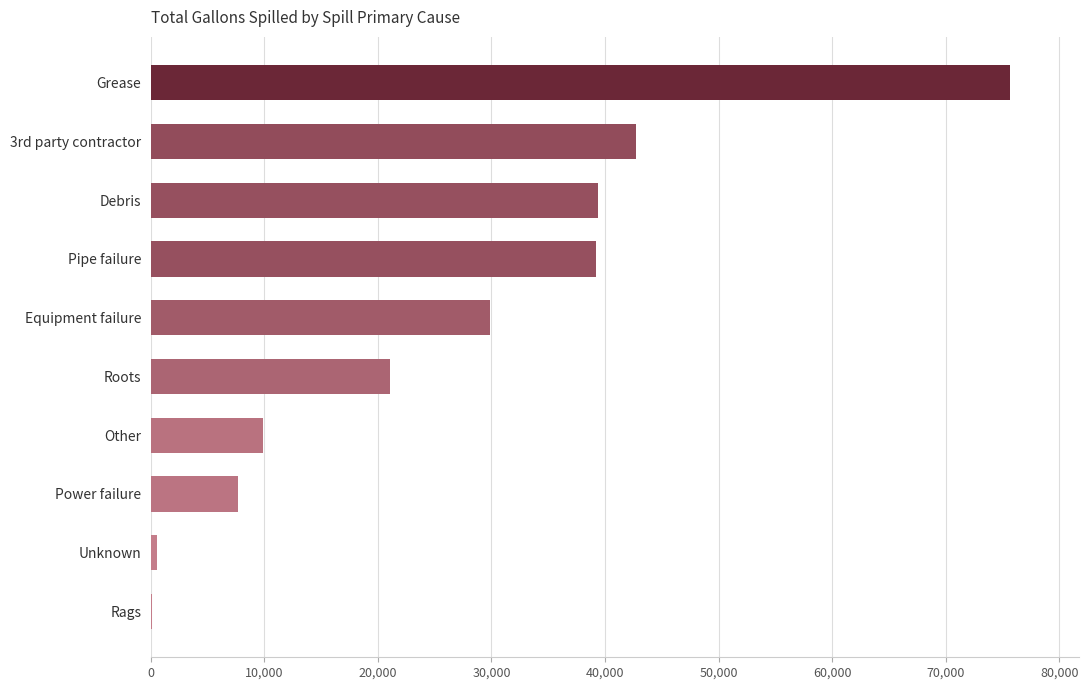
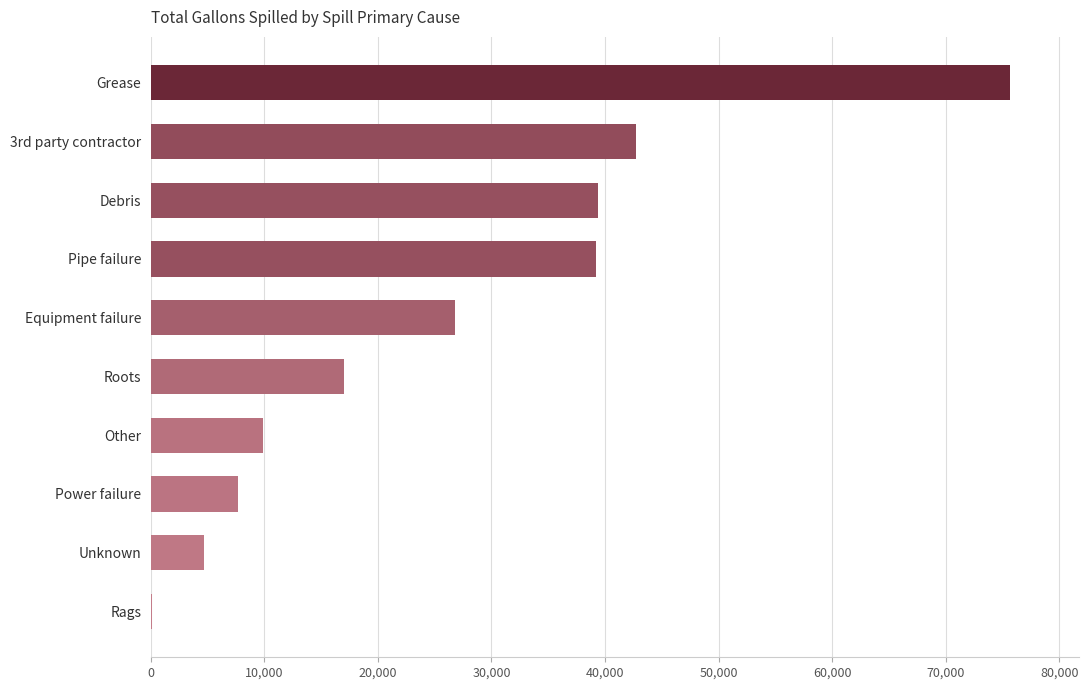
  {
    "Grease": "75,700",
    "3rd party contractor": "42,800",
    "Debris": "39,400",
    "Pipe failure": "39,200",
-   "Equipment failure": "29,900",
-   "Roots": "21,100",
+   "Equipment failure": "26,800",
+   "Roots": "17,000",
    "Other": "9,900",
    "Power failure": "7,700",
-   "Unknown": "500"
+   "Unknown": "4,700"
  }
